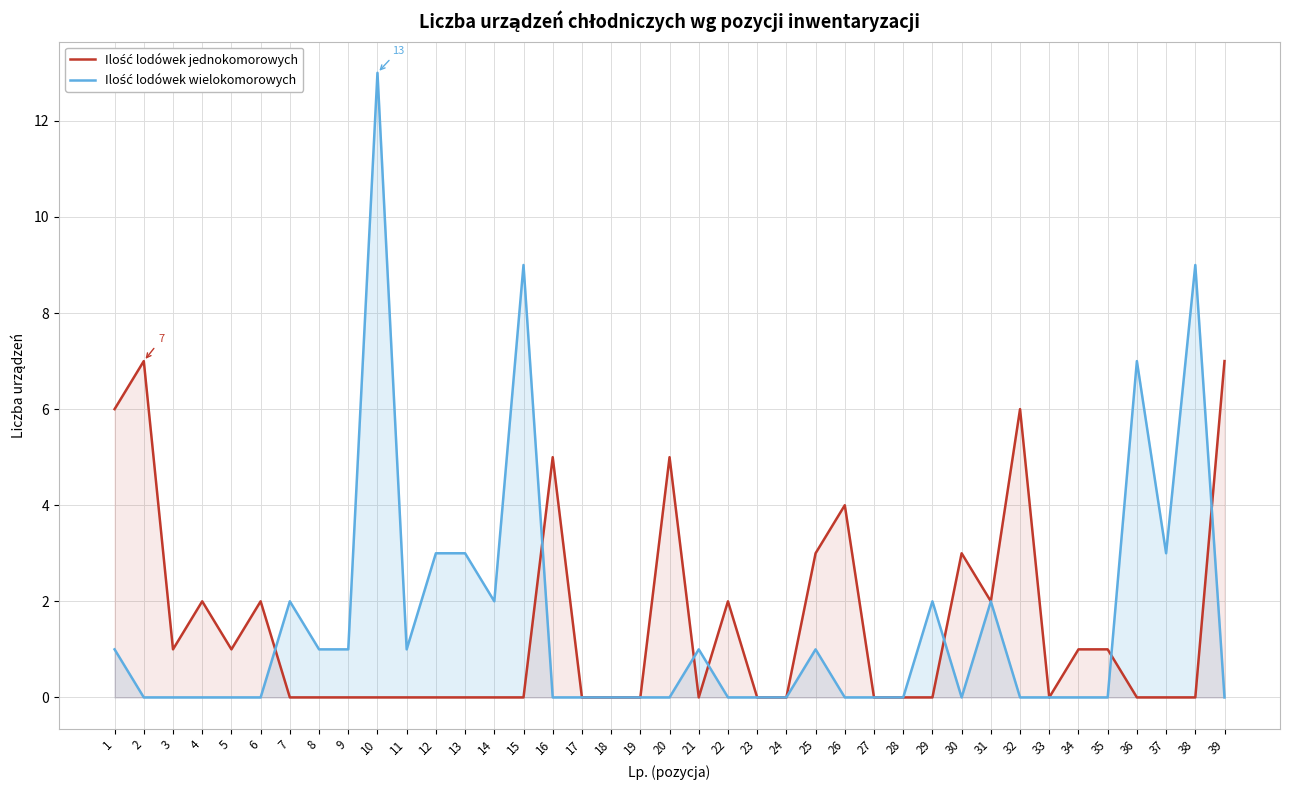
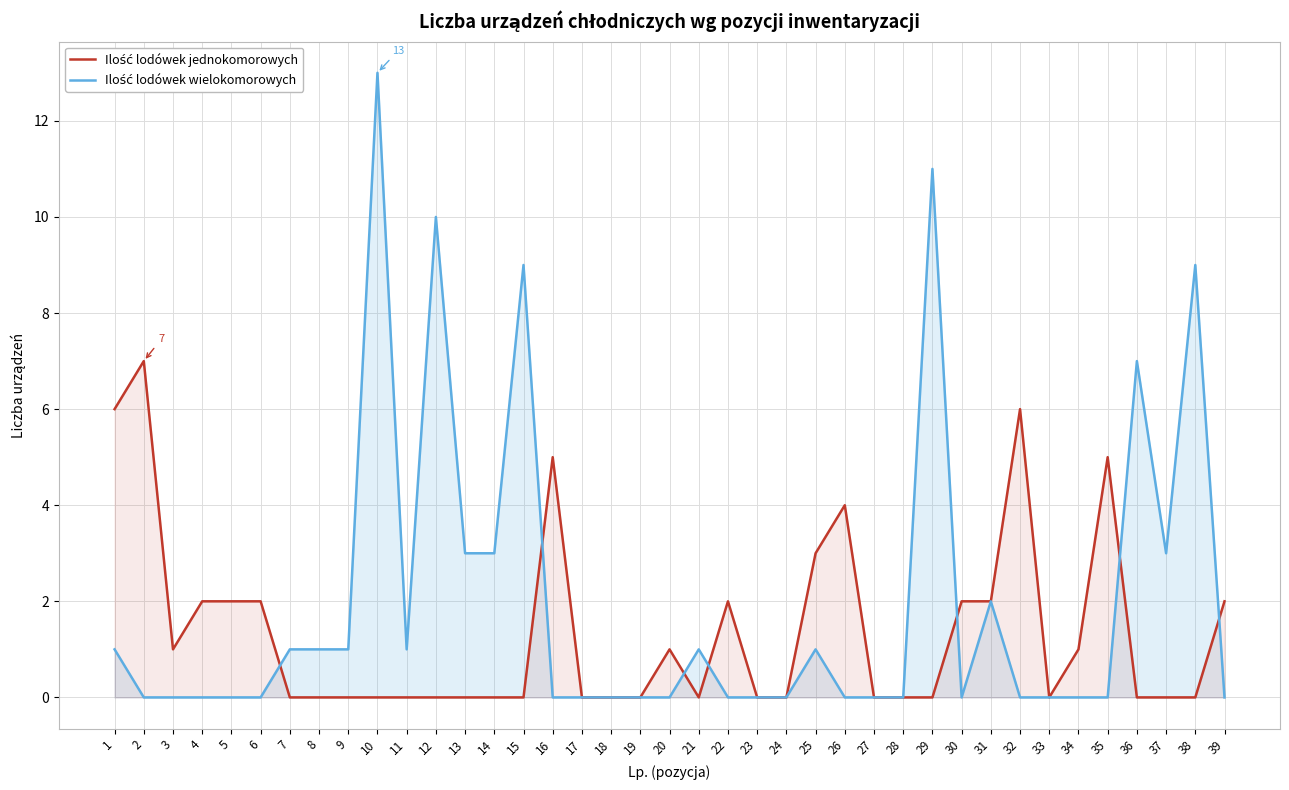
  {
    "Ilość lodówek jednokomorowych": {
      "1": 6,
      "3": 1,
      "4": 2,
-     "5": 1,
+     "5": 2,
      "6": 2,
      "7": 0,
      "8": 0,
      "9": 0,
      "10": 0,
      "11": 0,
      "12": 0,
      "13": 0,
      "14": 0,
      "15": 0,
      "16": 5,
-     "20": 5,
+     "20": 1,
      "21": 0,
      "22": 2,
      "25": 3,
      "26": 4,
      "29": 0,
-     "30": 3,
+     "30": 2,
      "32": 6,
      "34": 1,
-     "35": 1,
+     "35": 5,
      "36": 0,
      "37": 0,
      "38": 0,
-     "39": 7
+     "39": 2
    },
    "Ilość lodówek wielokomorowych": {
      "1": 1,
      "2": 0,
      "3": 0,
      "4": 0,
      "5": 0,
      "6": 0,
-     "7": 2,
+     "7": 1,
      "8": 1,
      "9": 1,
      "11": 1,
-     "12": 3,
+     "12": 10,
      "13": 3,
-     "14": 2,
+     "14": 3,
      "15": 9,
      "16": 0,
      "20": 0,
      "21": 1,
      "22": 0,
      "25": 1,
      "26": 0,
-     "29": 2,
+     "29": 11,
      "30": 0,
      "32": 0,
      "34": 0,
      "35": 0,
      "36": 7,
      "37": 3,
      "38": 9,
      "39": 0
    }
  }
